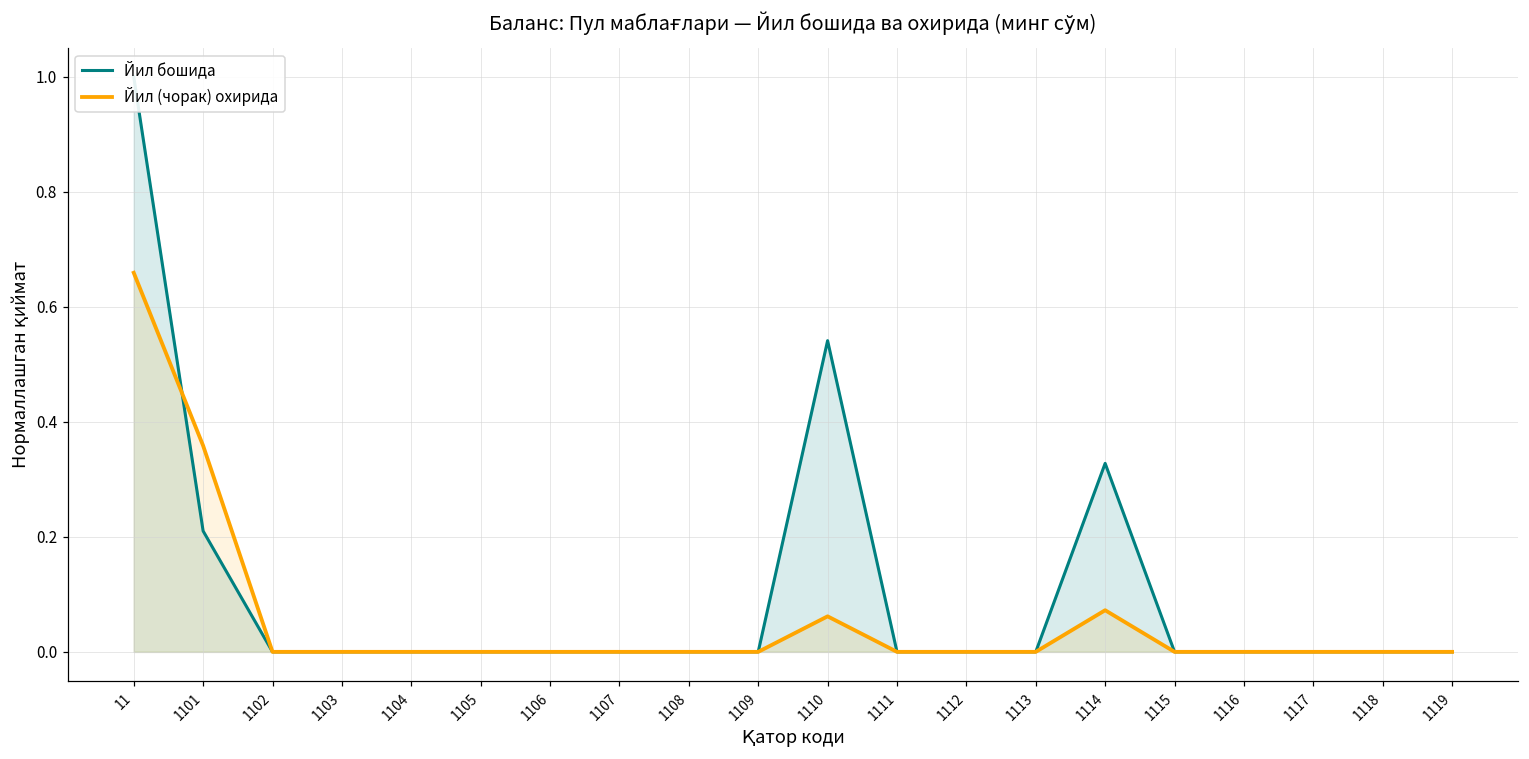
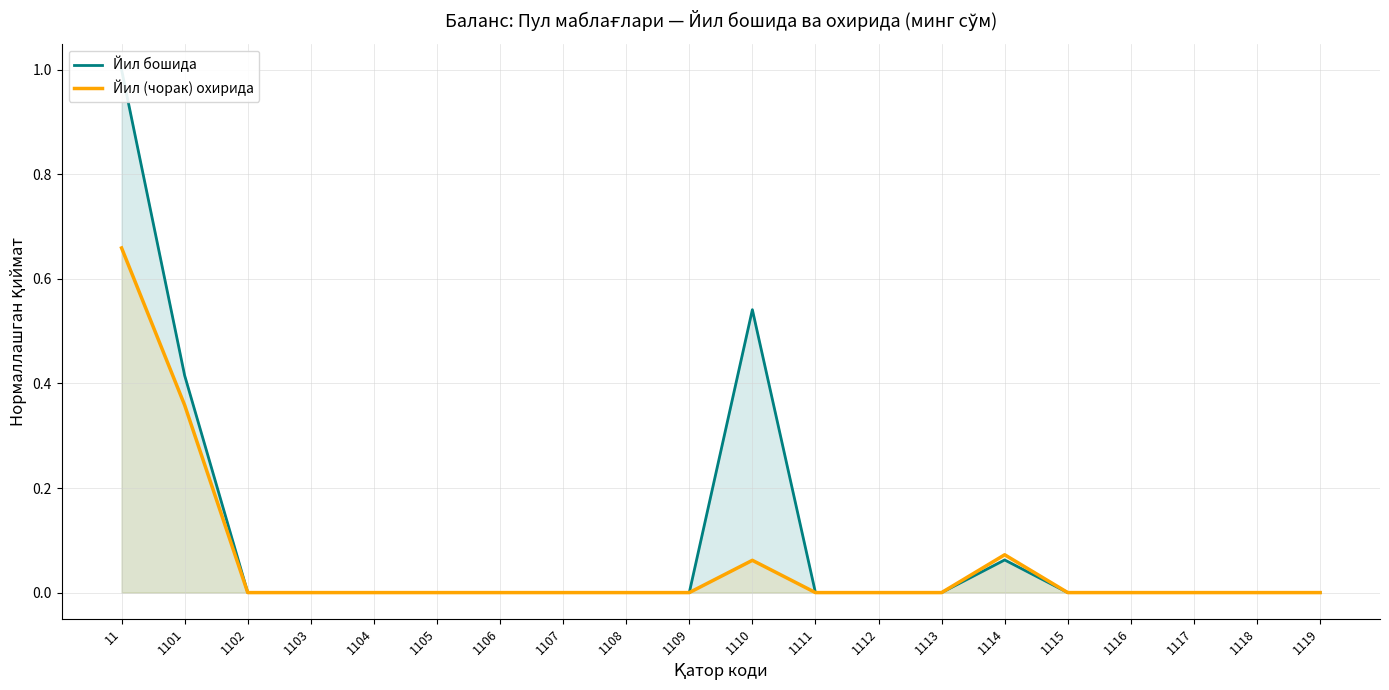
  {
    "Йил бошида": {
-     "1101": 0.21,
+     "1101": 0.42,
      "1110": 0.54,
-     "1114": 0.33
+     "1114": 0.06
    },
    "Йил (чорак) охирида": {
      "11": 0.66,
      "1101": 0.36,
      "1110": 0.06,
      "1114": 0.07
    }
  }
